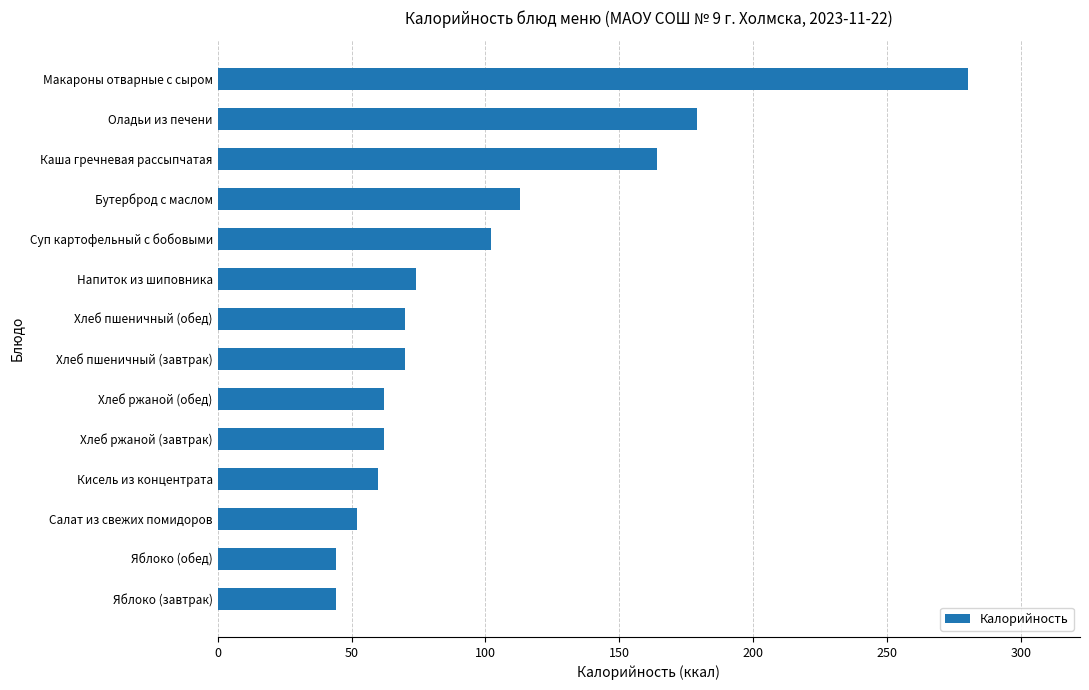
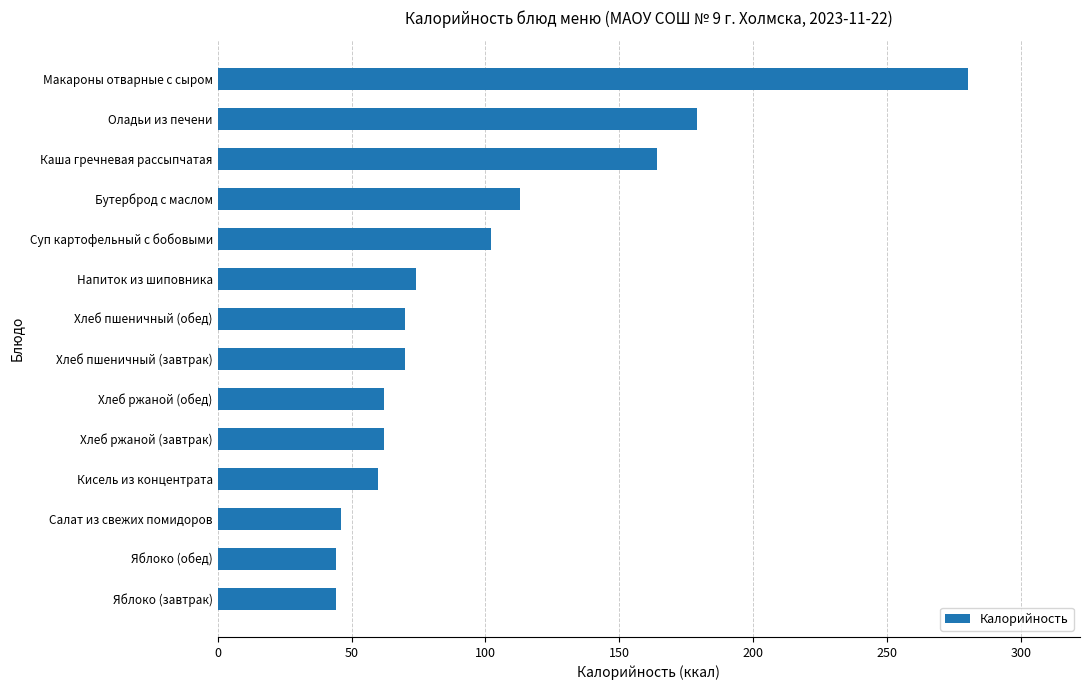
  {
    "Макароны отварные с сыром": 280,
    "Оладьи из печени": 179,
    "Каша гречневая рассыпчатая": 164,
    "Бутерброд с маслом": 113,
    "Суп картофельный с бобовыми": 102,
    "Напиток из шиповника": 74,
    "Хлеб пшеничный (обед)": 70,
    "Хлеб пшеничный (завтрак)": 70,
    "Хлеб ржаной (обед)": 62,
    "Хлеб ржаной (завтрак)": 62,
    "Кисель из концентрата": 60,
-   "Салат из свежих помидоров": 52,
+   "Салат из свежих помидоров": 46,
    "Яблоко (обед)": 44,
    "Яблоко (завтрак)": 44
  }
